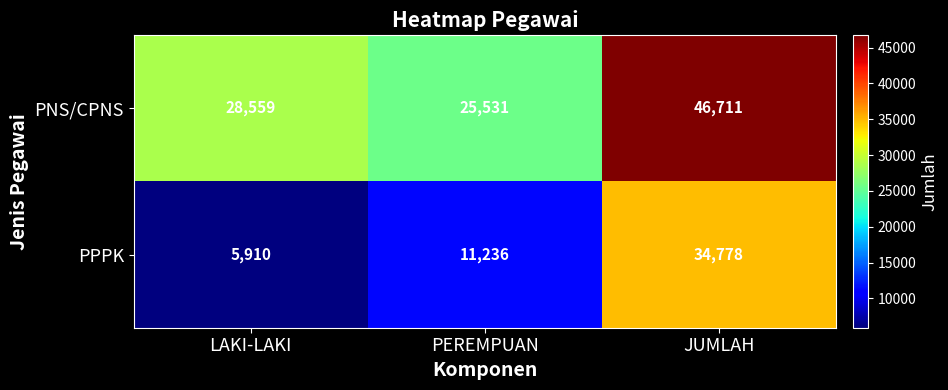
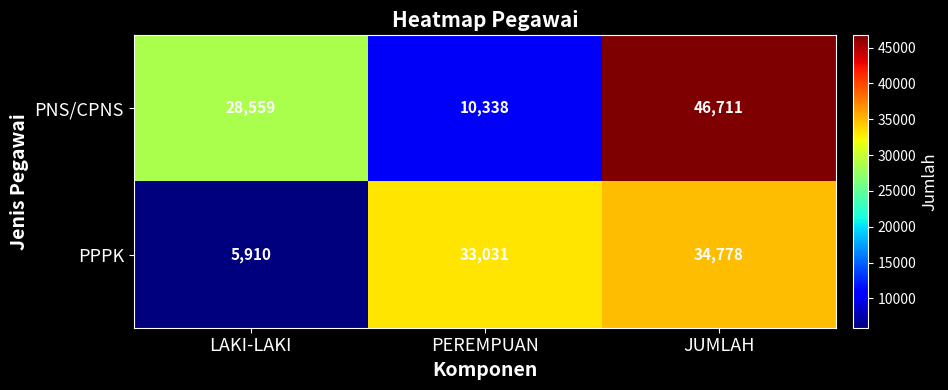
  {
    "PNS/CPNS": {
      "LAKI-LAKI": "28,559",
-     "PEREMPUAN": "25,531",
+     "PEREMPUAN": "10,338",
      "JUMLAH": "46,711"
    },
    "PPPK": {
      "LAKI-LAKI": "5,910",
-     "PEREMPUAN": "11,236",
+     "PEREMPUAN": "33,031",
      "JUMLAH": "34,778"
    }
  }
